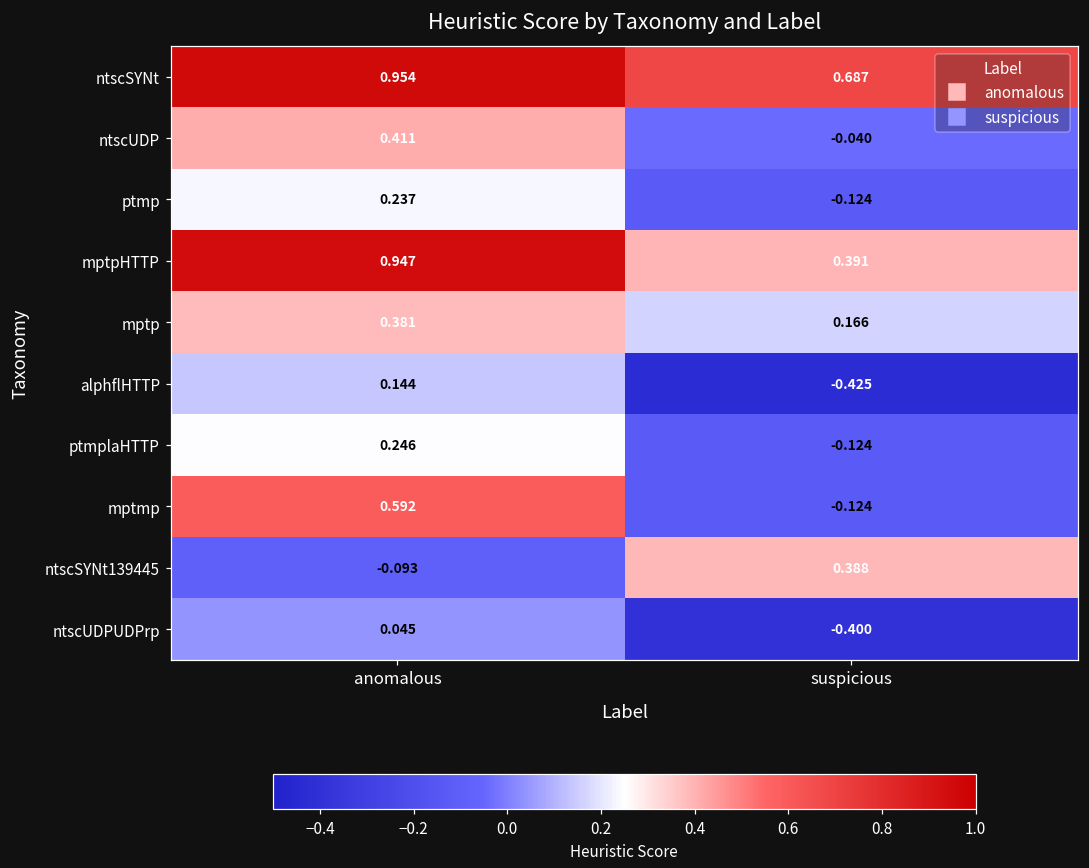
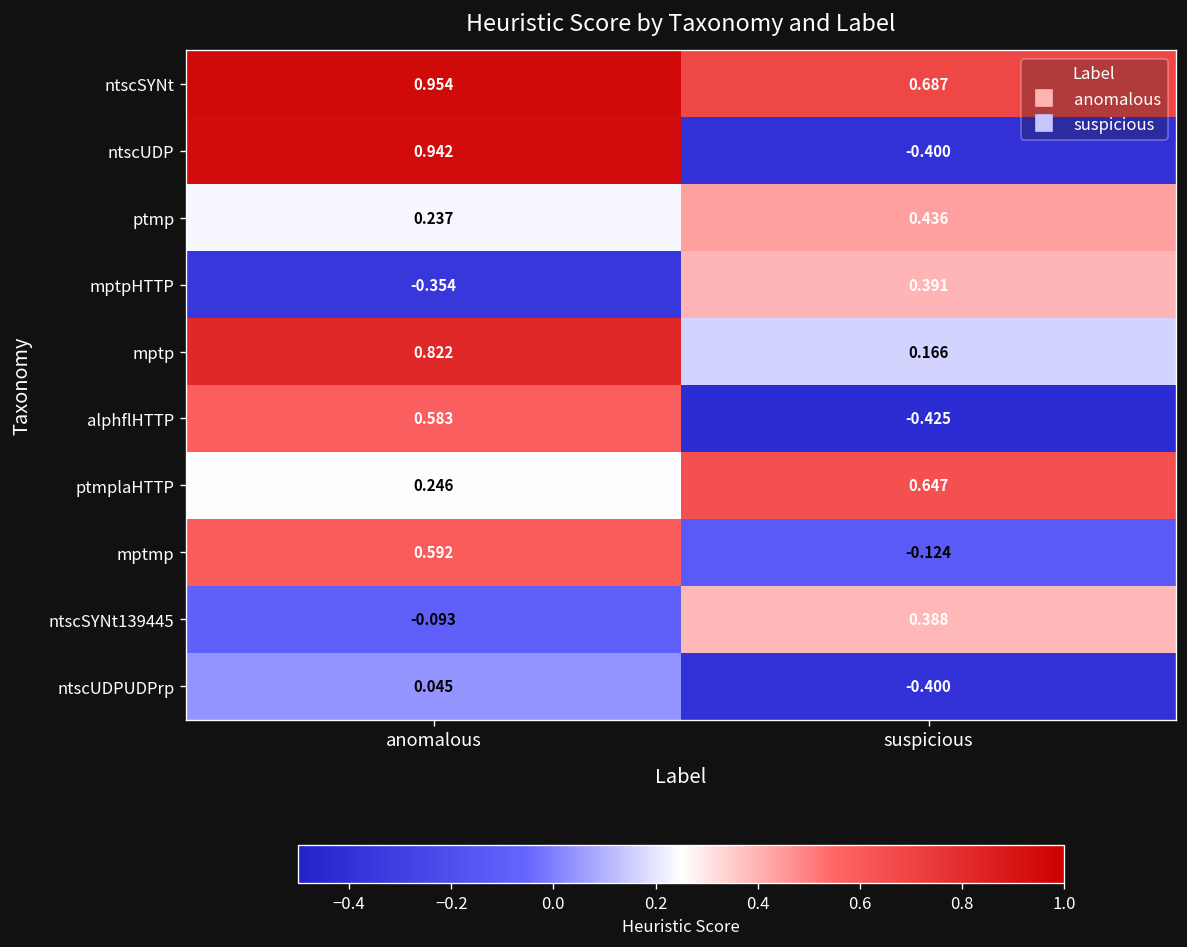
  {
    "ntscSYNt": {
      "anomalous": 0.954,
      "suspicious": 0.687
    },
    "ntscUDP": {
-     "anomalous": 0.411,
-     "suspicious": -0.040
+     "anomalous": 0.942,
+     "suspicious": -0.400
    },
    "ptmp": {
      "anomalous": 0.237,
-     "suspicious": -0.124
+     "suspicious": 0.436
    },
    "mptpHTTP": {
-     "anomalous": 0.947,
+     "anomalous": -0.354,
      "suspicious": 0.391
    },
    "mptp": {
-     "anomalous": 0.381,
+     "anomalous": 0.822,
      "suspicious": 0.166
    },
    "alphflHTTP": {
-     "anomalous": 0.144,
+     "anomalous": 0.583,
      "suspicious": -0.425
    },
    "ptmplaHTTP": {
      "anomalous": 0.246,
-     "suspicious": -0.124
+     "suspicious": 0.647
    },
    "mptmp": {
      "anomalous": 0.592,
      "suspicious": -0.124
    },
    "ntscSYNt139445": {
      "anomalous": -0.093,
      "suspicious": 0.388
    },
    "ntscUDPUDPrp": {
      "anomalous": 0.045,
      "suspicious": -0.400
    }
  }
